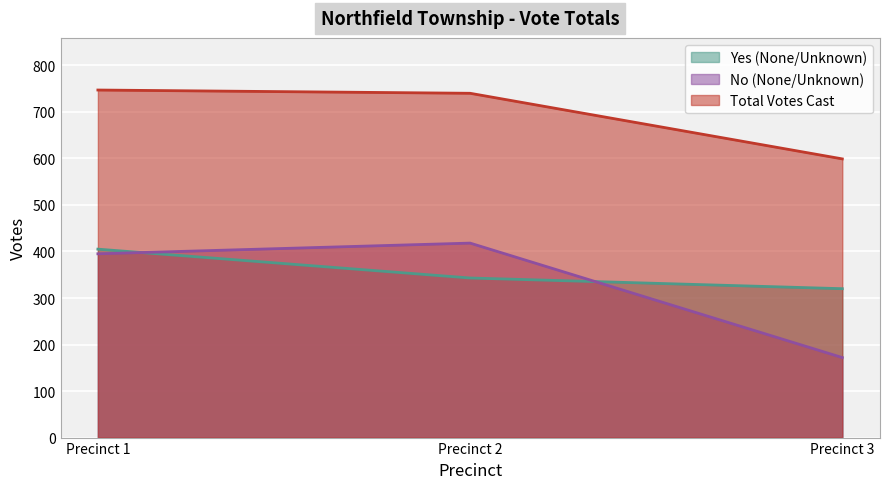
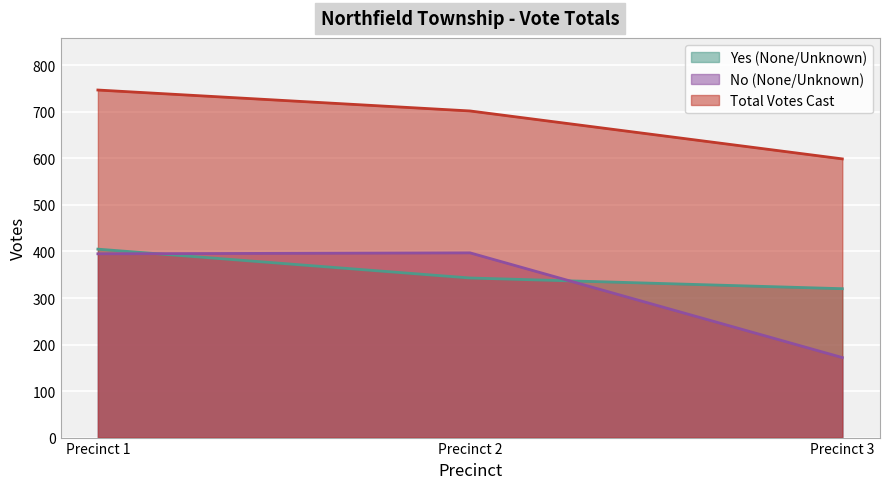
  {
    "Yes (None/Unknown)": {
      "Precinct 1": 410,
      "Precinct 2": 340,
      "Precinct 3": 320
    },
    "No (None/Unknown)": {
      "Precinct 1": 400,
-     "Precinct 2": 420,
+     "Precinct 2": 400,
      "Precinct 3": 170
    },
    "Total Votes Cast": {
      "Precinct 1": 750,
-     "Precinct 2": 740,
+     "Precinct 2": 700,
      "Precinct 3": 600
    }
  }
